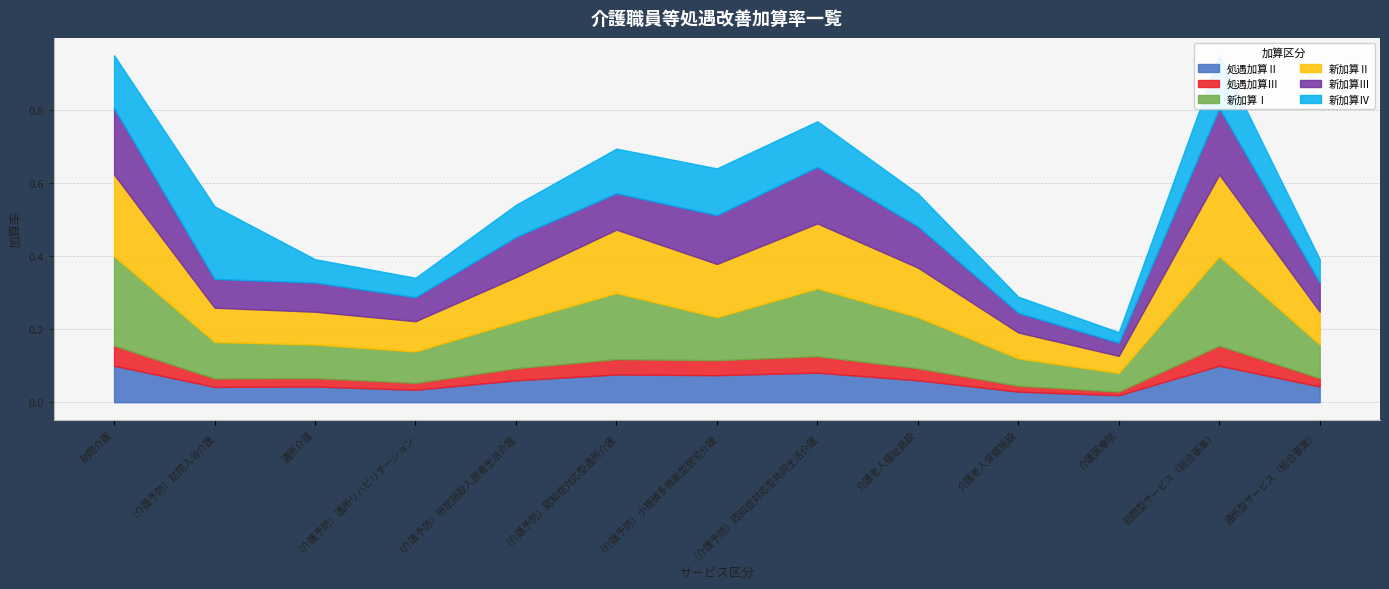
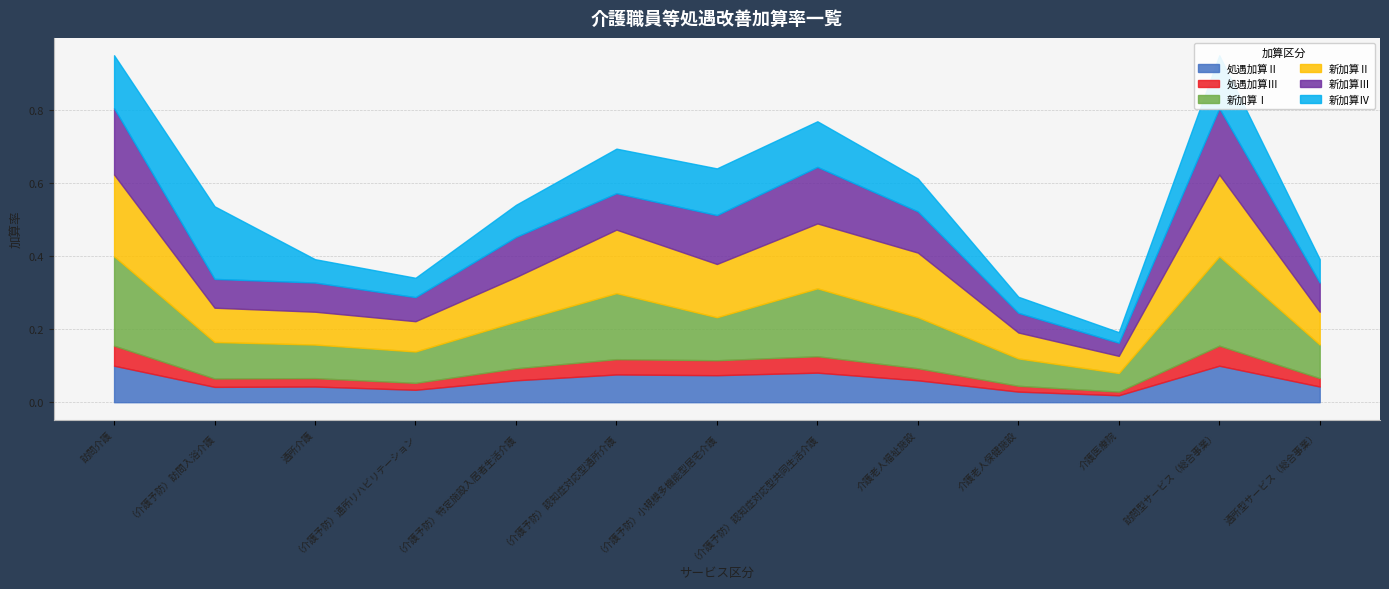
  {
    "処遇加算Ⅱ": {
      "訪問介護": 0.10,
      "（介護予防）訪問入浴介護": 0.04,
      "通所介護": 0.04,
      "（介護予防）通所リハビリテーション": 0.03,
      "（介護予防）特定施設入居者生活介護": 0.06,
      "（介護予防）認知症対応型通所介護": 0.08,
      "（介護予防）小規模多機能型居宅介護": 0.07,
      "（介護予防）認知症対応型共同生活介護": 0.08,
      "介護老人福祉施設": 0.06,
      "介護老人保健施設": 0.03,
      "介護医療院": 0.02,
      "訪問型サービス（総合事業）": 0.10,
      "通所型サービス（総合事業）": 0.04
    },
    "処遇加算Ⅲ": {
      "訪問介護": 0.05,
      "（介護予防）訪問入浴介護": 0.02,
      "通所介護": 0.02,
      "（介護予防）通所リハビリテーション": 0.02,
      "（介護予防）特定施設入居者生活介護": 0.03,
      "（介護予防）認知症対応型通所介護": 0.04,
      "（介護予防）小規模多機能型居宅介護": 0.04,
      "（介護予防）認知症対応型共同生活介護": 0.05,
      "介護老人福祉施設": 0.03,
      "介護老人保健施設": 0.02,
      "介護医療院": 0.01,
      "訪問型サービス（総合事業）": 0.05,
      "通所型サービス（総合事業）": 0.02
    },
    "新加算Ⅰ": {
      "訪問介護": 0.25,
      "（介護予防）訪問入浴介護": 0.10,
      "通所介護": 0.09,
      "（介護予防）通所リハビリテーション": 0.09,
      "（介護予防）特定施設入居者生活介護": 0.13,
      "（介護予防）認知症対応型通所介護": 0.18,
      "（介護予防）小規模多機能型居宅介護": 0.12,
      "（介護予防）認知症対応型共同生活介護": 0.19,
      "介護老人福祉施設": 0.14,
      "介護老人保健施設": 0.08,
      "介護医療院": 0.05,
      "訪問型サービス（総合事業）": 0.25,
      "通所型サービス（総合事業）": 0.09
    },
    "新加算Ⅱ": {
      "訪問介護": 0.22,
      "（介護予防）訪問入浴介護": 0.09,
      "通所介護": 0.09,
      "（介護予防）通所リハビリテーション": 0.08,
      "（介護予防）特定施設入居者生活介護": 0.12,
      "（介護予防）認知症対応型通所介護": 0.17,
      "（介護予防）小規模多機能型居宅介護": 0.15,
      "（介護予防）認知症対応型共同生活介護": 0.18,
-     "介護老人福祉施設": 0.14,
+     "介護老人福祉施設": 0.18,
      "介護老人保健施設": 0.07,
      "介護医療院": 0.05,
      "訪問型サービス（総合事業）": 0.22,
      "通所型サービス（総合事業）": 0.09
    },
    "新加算Ⅲ": {
      "訪問介護": 0.18,
      "（介護予防）訪問入浴介護": 0.08,
      "通所介護": 0.08,
      "（介護予防）通所リハビリテーション": 0.07,
      "（介護予防）特定施設入居者生活介護": 0.11,
      "（介護予防）認知症対応型通所介護": 0.10,
      "（介護予防）小規模多機能型居宅介護": 0.13,
      "（介護予防）認知症対応型共同生活介護": 0.16,
      "介護老人福祉施設": 0.11,
      "介護老人保健施設": 0.05,
      "介護医療院": 0.04,
      "通所型サービス（総合事業）": 0.08
    },
    "新加算Ⅳ": {
      "訪問介護": 0.15,
      "（介護予防）訪問入浴介護": 0.20,
      "通所介護": 0.06,
      "（介護予防）通所リハビリテーション": 0.05,
      "（介護予防）特定施設入居者生活介護": 0.09,
      "（介護予防）認知症対応型通所介護": 0.12,
      "（介護予防）小規模多機能型居宅介護": 0.13,
      "（介護予防）認知症対応型共同生活介護": 0.13,
      "介護老人福祉施設": 0.09,
      "介護老人保健施設": 0.04,
      "介護医療院": 0.03,
      "通所型サービス（総合事業）": 0.06
    }
  }
